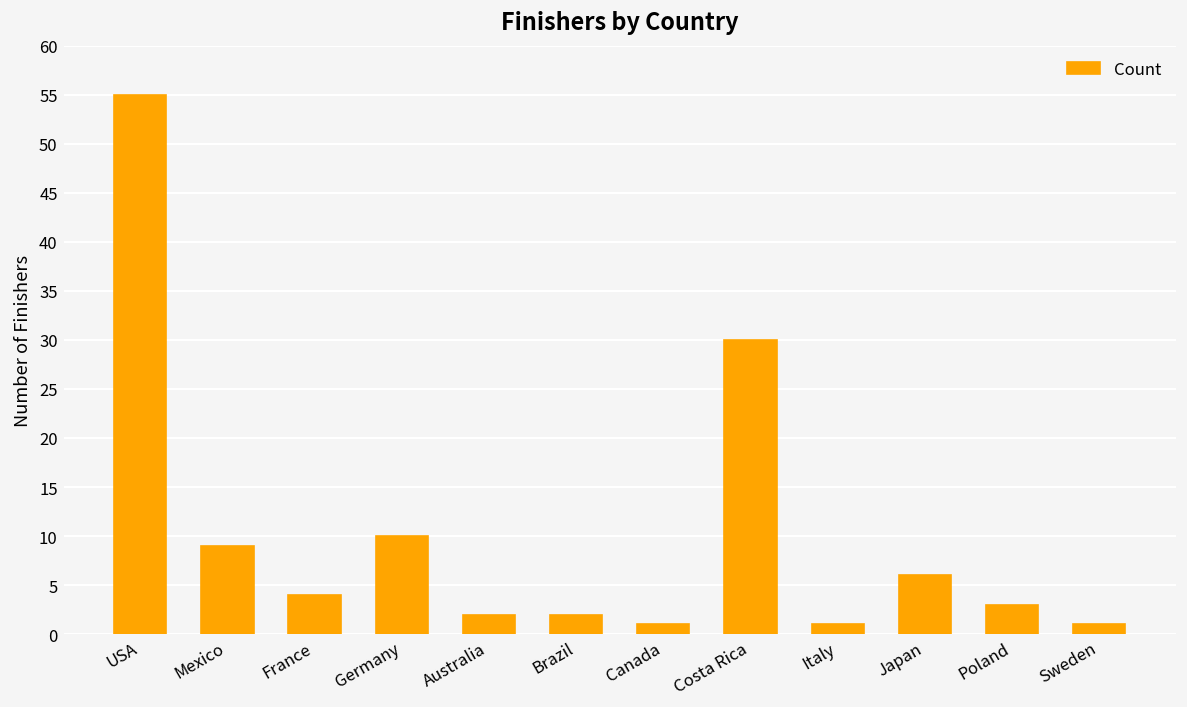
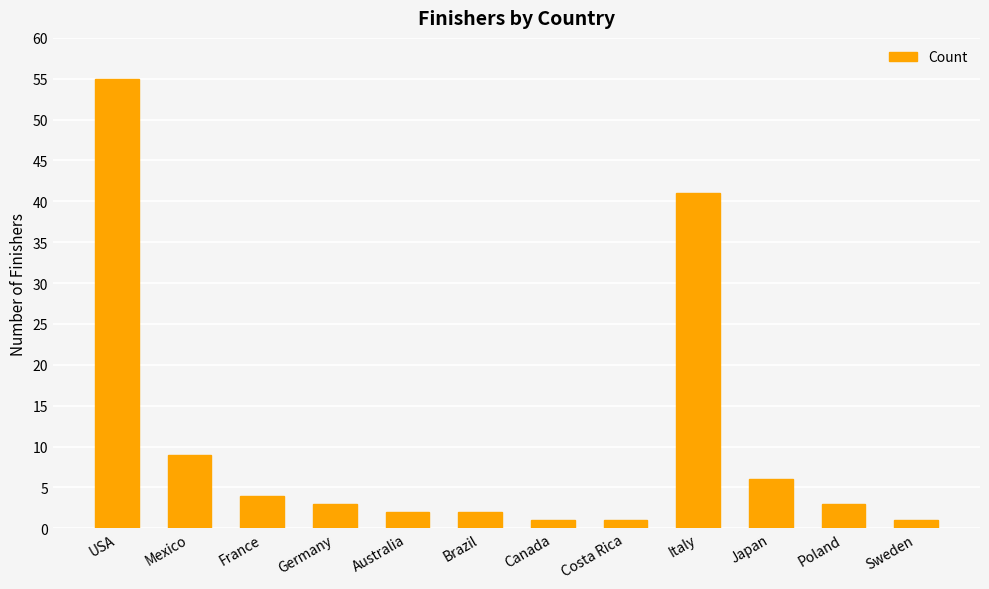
  {
    "USA": 55,
    "Mexico": 9,
    "France": 4,
-   "Germany": 10,
+   "Germany": 3,
    "Australia": 2,
    "Brazil": 2,
    "Canada": 1,
-   "Costa Rica": 30,
-   "Italy": 1,
+   "Costa Rica": 1,
+   "Italy": 41,
    "Japan": 6,
    "Poland": 3,
    "Sweden": 1
  }
